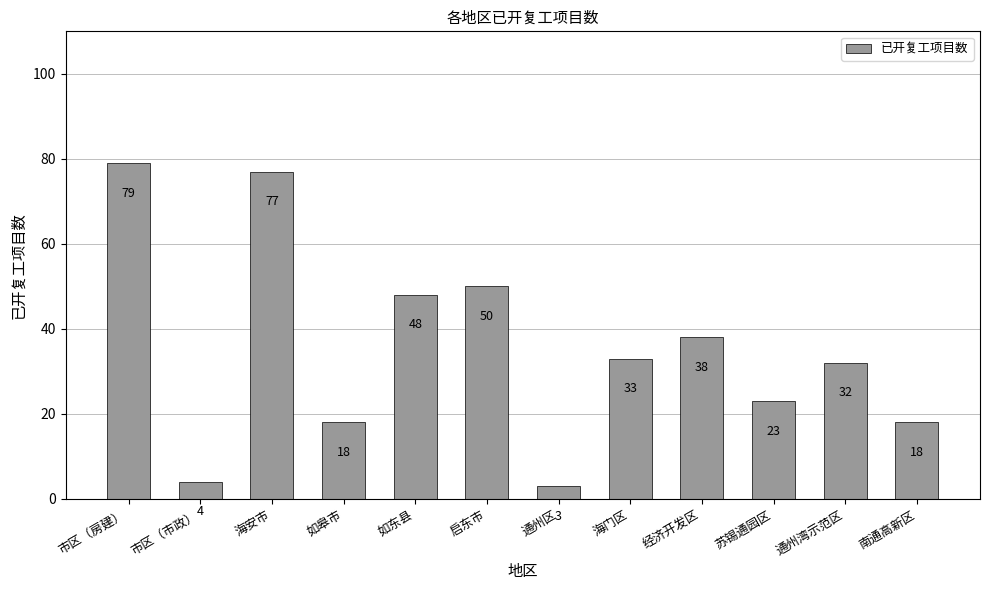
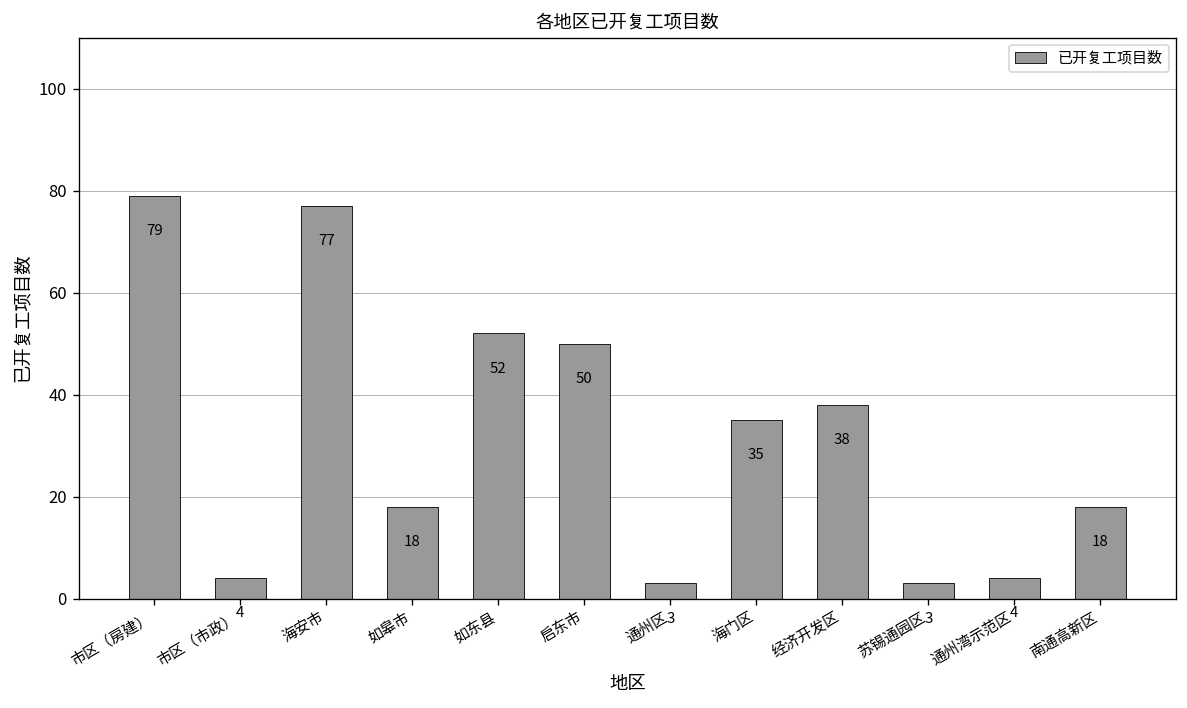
  {
    "市区（房建）": 79,
    "市区（市政）": 4,
    "海安市": 77,
    "如皋市": 18,
-   "如东县": 48,
+   "如东县": 52,
    "启东市": 50,
    "通州区": 3,
-   "海门区": 33,
+   "海门区": 35,
    "经济开发区": 38,
-   "苏锡通园区": 23,
-   "通州湾示范区": 32,
+   "苏锡通园区": 3,
+   "通州湾示范区": 4,
    "南通高新区": 18
  }
